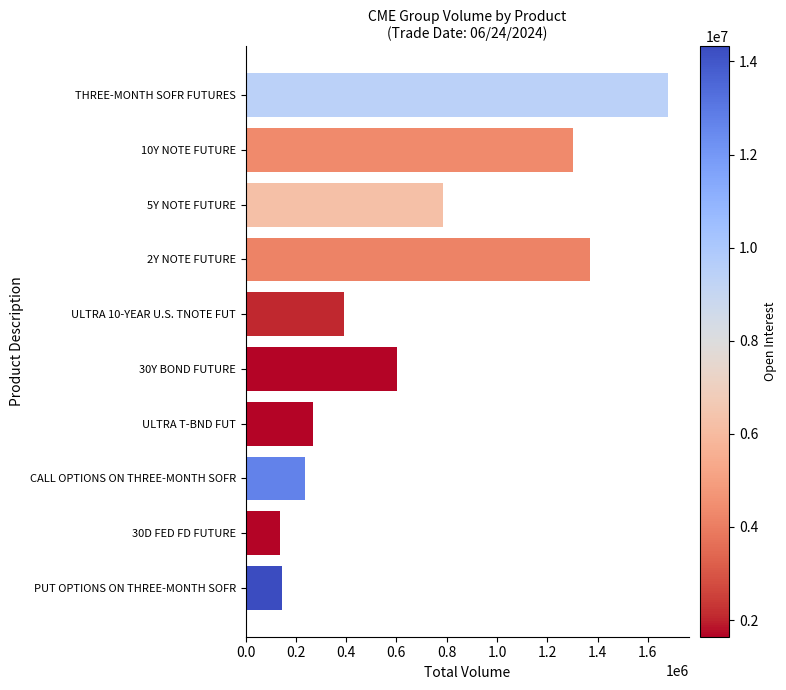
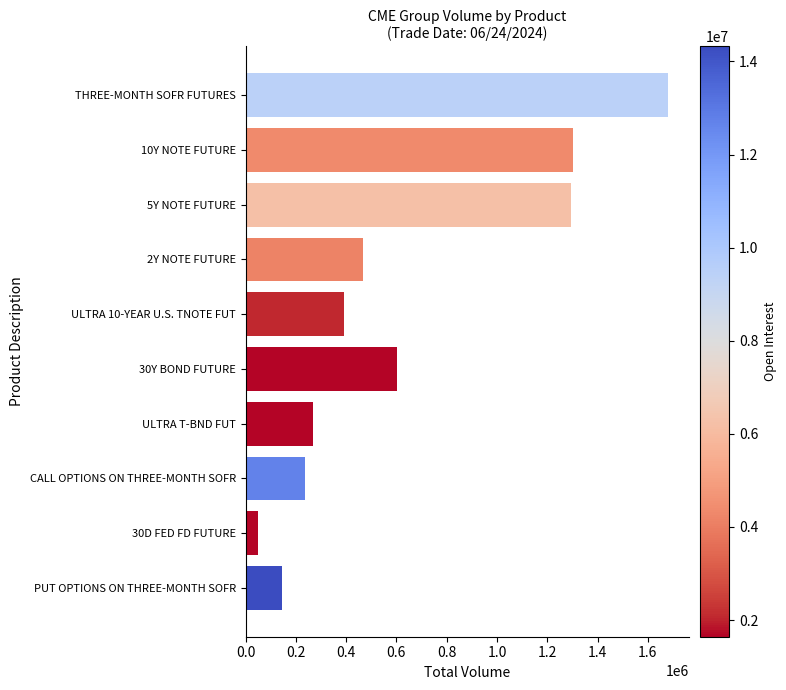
  {
    "THREE-MONTH SOFR FUTURES": 1680000,
    "10Y NOTE FUTURE": 1300000,
-   "5Y NOTE FUTURE": 790000,
-   "2Y NOTE FUTURE": 1370000,
+   "5Y NOTE FUTURE": 1290000,
+   "2Y NOTE FUTURE": 470000,
    "ULTRA 10-YEAR U.S. TNOTE FUT": 390000,
    "30Y BOND FUTURE": 600000,
    "ULTRA T-BND FUT": 270000,
    "CALL OPTIONS ON THREE-MONTH SOFR": 240000,
-   "30D FED FD FUTURE": 140000,
+   "30D FED FD FUTURE": 50000,
    "PUT OPTIONS ON THREE-MONTH SOFR": 140000
  }
